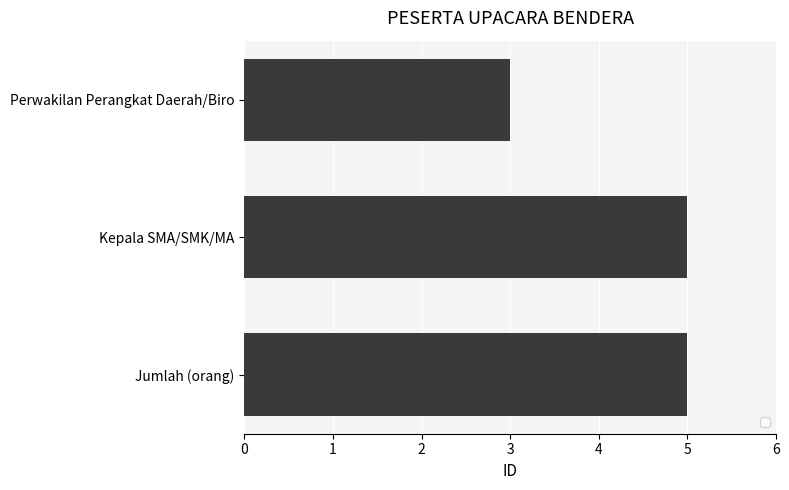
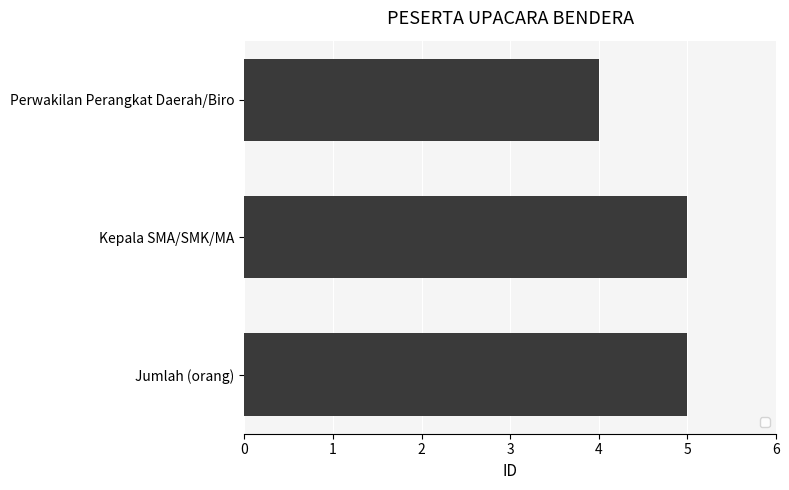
  {
-   "Perwakilan Perangkat Daerah/Biro": 3,
+   "Perwakilan Perangkat Daerah/Biro": 4,
    "Kepala SMA/SMK/MA": 5,
    "Jumlah (orang)": 5
  }
